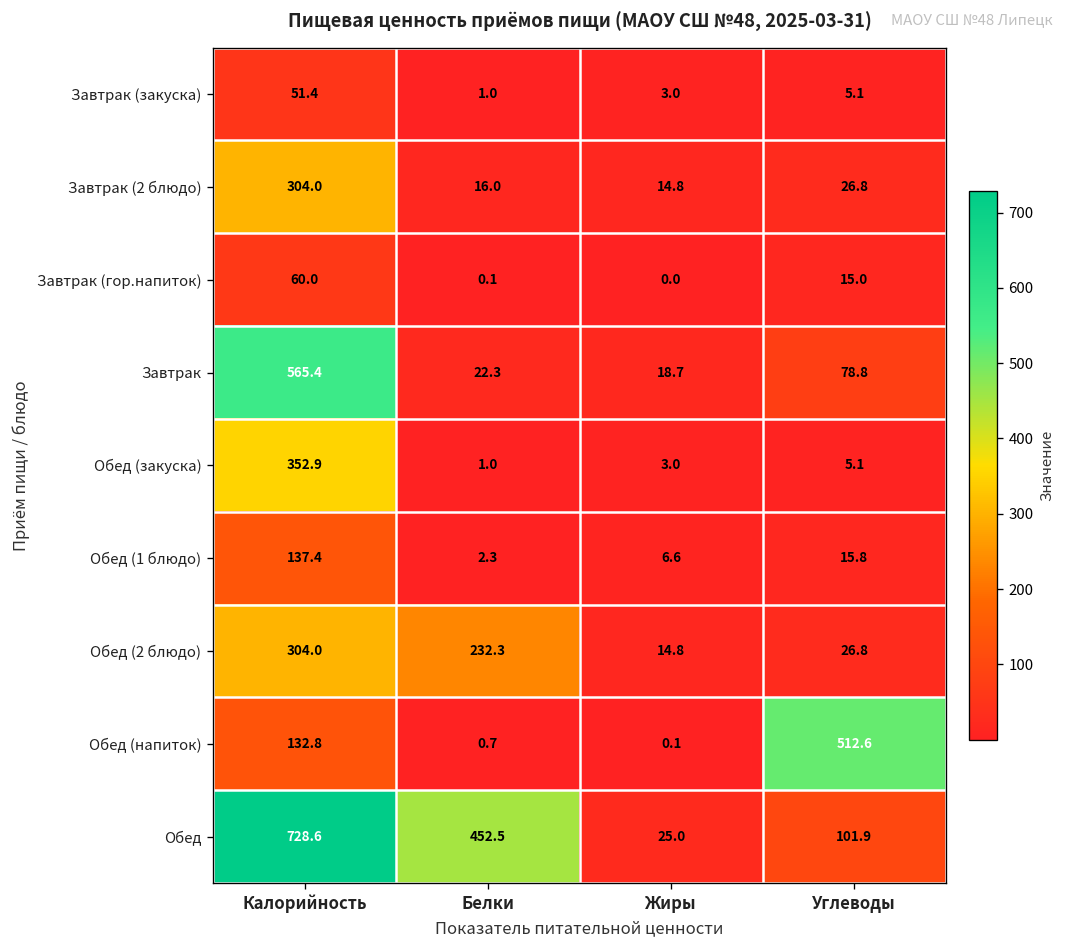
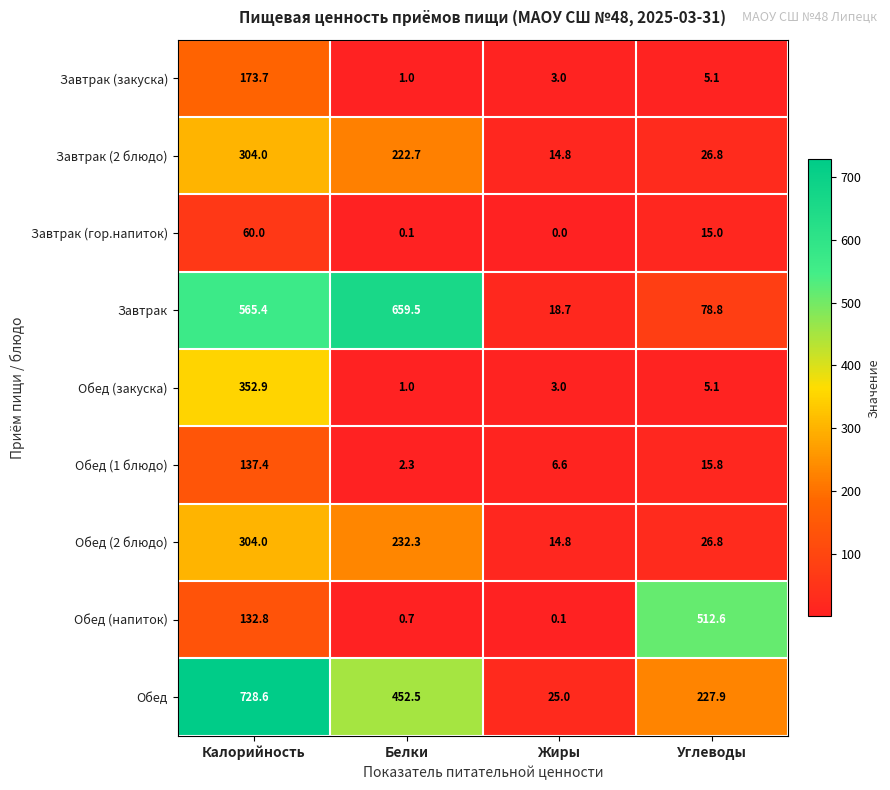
  {
    "Завтрак (закуска)": {
-     "Калорийность": 51.4,
+     "Калорийность": 173.7,
      "Белки": 1.0,
      "Жиры": 3.0,
      "Углеводы": 5.1
    },
    "Завтрак (2 блюдо)": {
      "Калорийность": 304.0,
-     "Белки": 16.0,
+     "Белки": 222.7,
      "Жиры": 14.8,
      "Углеводы": 26.8
    },
    "Завтрак (гор.напиток)": {
      "Калорийность": 60.0,
      "Белки": 0.1,
      "Жиры": 0.0,
      "Углеводы": 15.0
    },
    "Завтрак": {
      "Калорийность": 565.4,
-     "Белки": 22.3,
+     "Белки": 659.5,
      "Жиры": 18.7,
      "Углеводы": 78.8
    },
    "Обед (закуска)": {
      "Калорийность": 352.9,
      "Белки": 1.0,
      "Жиры": 3.0,
      "Углеводы": 5.1
    },
    "Обед (1 блюдо)": {
      "Калорийность": 137.4,
      "Белки": 2.3,
      "Жиры": 6.6,
      "Углеводы": 15.8
    },
    "Обед (2 блюдо)": {
      "Калорийность": 304.0,
      "Белки": 232.3,
      "Жиры": 14.8,
      "Углеводы": 26.8
    },
    "Обед (напиток)": {
      "Калорийность": 132.8,
      "Белки": 0.7,
      "Жиры": 0.1,
      "Углеводы": 512.6
    },
    "Обед": {
      "Калорийность": 728.6,
      "Белки": 452.5,
      "Жиры": 25.0,
-     "Углеводы": 101.9
+     "Углеводы": 227.9
    }
  }
